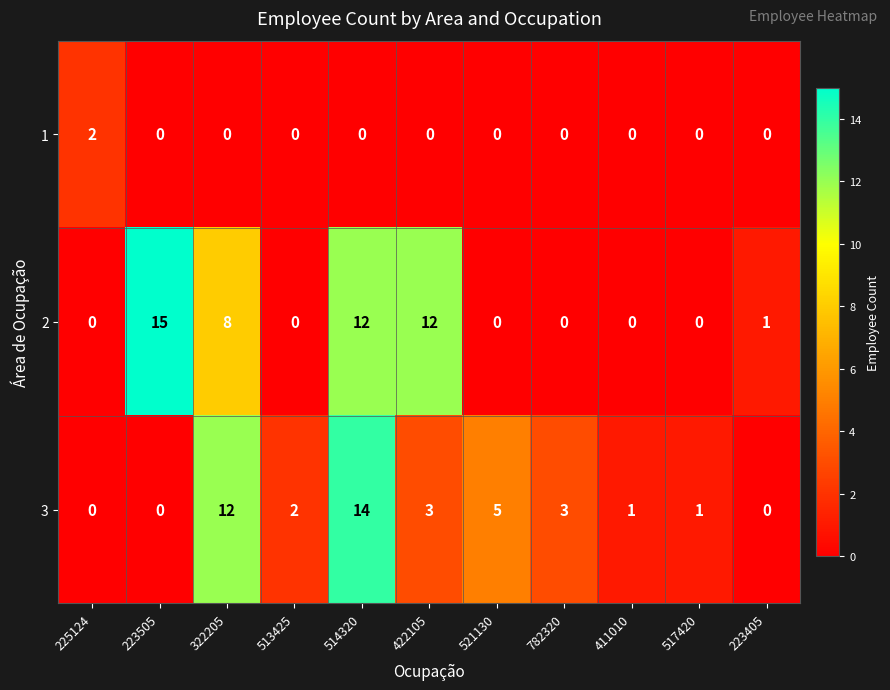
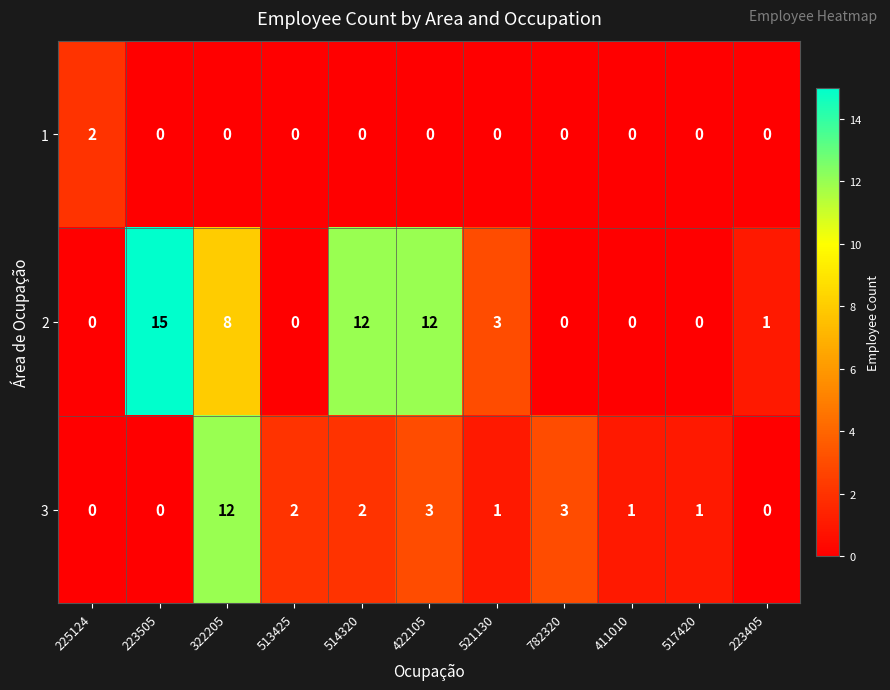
  {
    "1": {
      "225124": 2,
      "223505": 0,
      "322205": 0,
      "513425": 0,
      "514320": 0,
      "422105": 0,
      "521130": 0,
      "782320": 0,
      "411010": 0,
      "517420": 0,
      "223405": 0
    },
    "2": {
      "225124": 0,
      "223505": 15,
      "322205": 8,
      "513425": 0,
      "514320": 12,
      "422105": 12,
-     "521130": 0,
+     "521130": 3,
      "782320": 0,
      "411010": 0,
      "517420": 0,
      "223405": 1
    },
    "3": {
      "225124": 0,
      "223505": 0,
      "322205": 12,
      "513425": 2,
-     "514320": 14,
+     "514320": 2,
      "422105": 3,
-     "521130": 5,
+     "521130": 1,
      "782320": 3,
      "411010": 1,
      "517420": 1,
      "223405": 0
    }
  }
